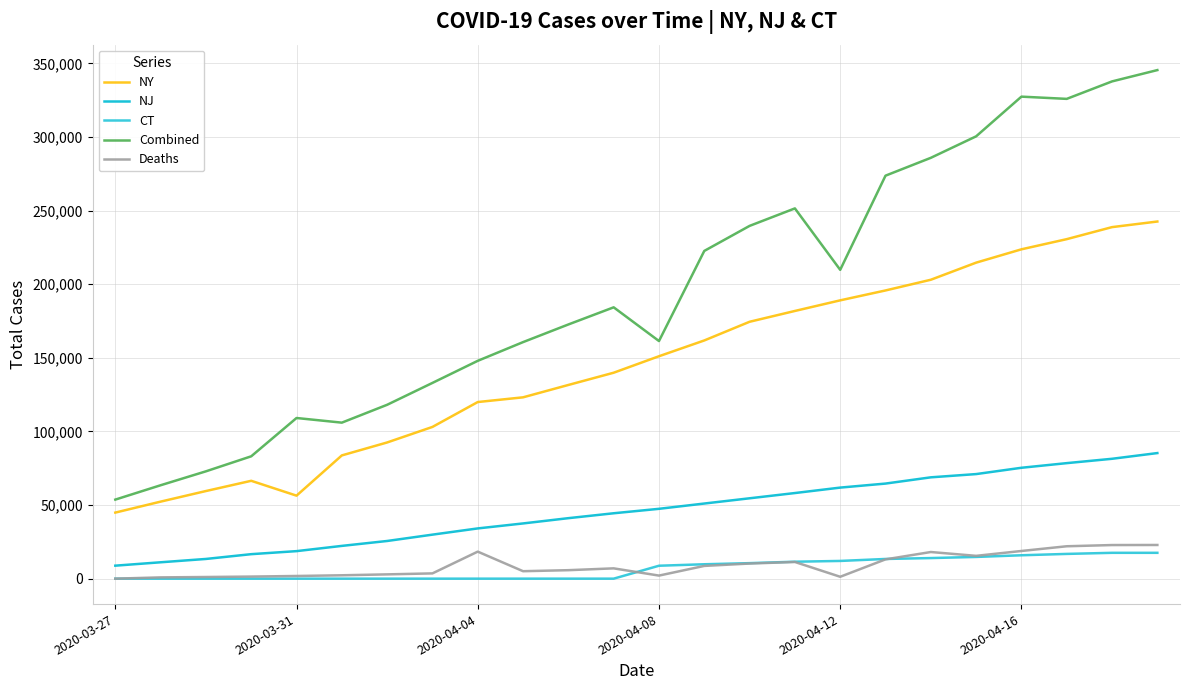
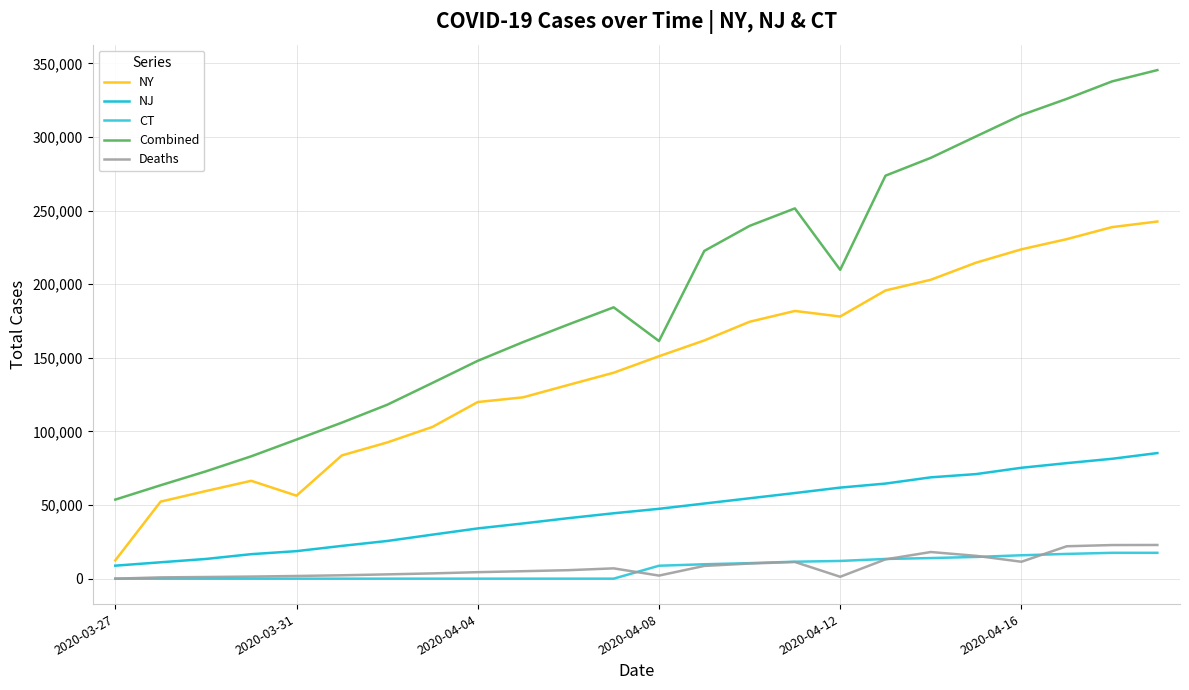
  {
    "NY": {
-     "2020-03-27": "45,000",
+     "2020-03-27": "12,000",
      "2020-03-31": "56,000",
      "2020-04-04": "120,000",
      "2020-04-08": "151,000",
-     "2020-04-12": "189,000",
+     "2020-04-12": "178,000",
      "2020-04-16": "224,000"
    },
    "Combined": {
      "2020-03-27": "54,000",
-     "2020-03-31": "109,000",
+     "2020-03-31": "94,000",
      "2020-04-04": "148,000",
      "2020-04-08": "161,000",
      "2020-04-12": "210,000",
-     "2020-04-16": "327,000"
+     "2020-04-16": "315,000"
    },
    "Deaths": {
      "2020-03-31": "2,000",
-     "2020-04-04": "18,000",
+     "2020-04-04": "4,000",
      "2020-04-08": "2,000",
      "2020-04-12": "1,000",
-     "2020-04-16": "19,000"
+     "2020-04-16": "11,000"
    }
  }
